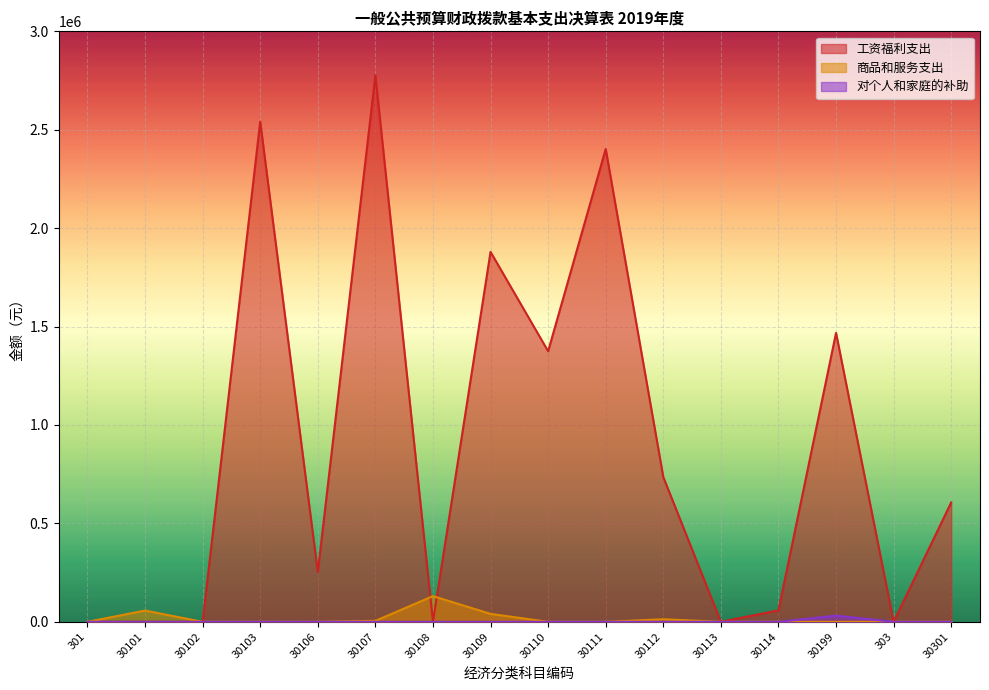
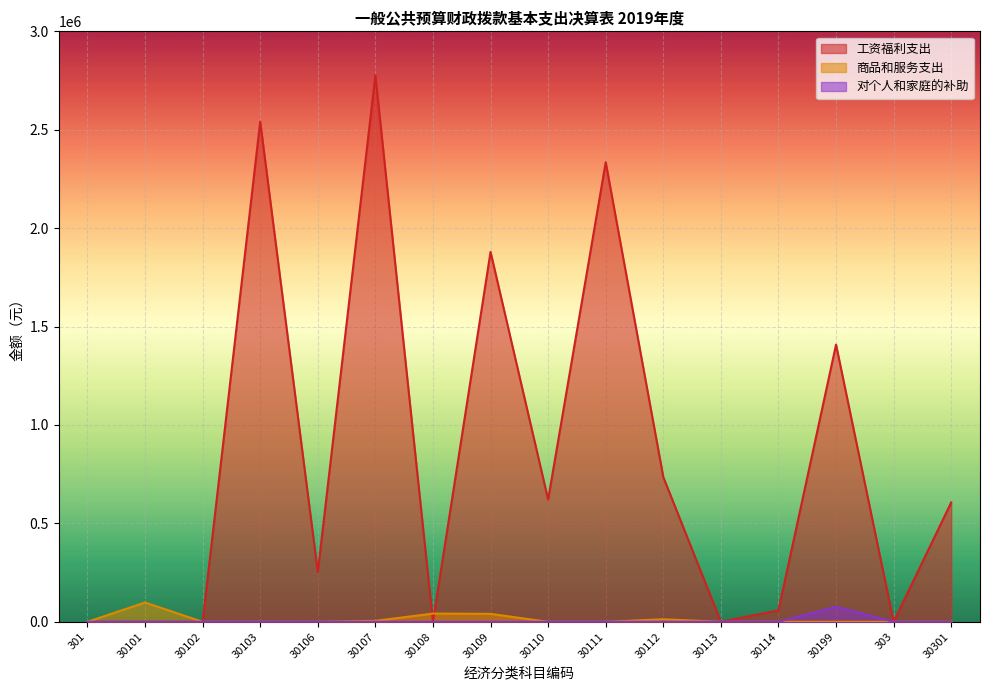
  {
    "工资福利支出": {
      "30103": 2540000,
      "30106": 250000,
      "30107": 2780000,
      "30109": 1880000,
-     "30110": 1370000,
-     "30111": 2400000,
+     "30110": 620000,
+     "30111": 2340000,
      "30112": 740000,
      "30114": 60000,
-     "30199": 1470000,
+     "30199": 1410000,
      "30301": 610000
    },
    "商品和服务支出": {
-     "30101": 60000,
-     "30108": 130000,
+     "30101": 100000,
+     "30108": 40000,
      "30109": 40000,
      "30112": 10000,
      "30199": 0
    },
    "对个人和家庭的补助": {
      "30109": 0,
      "30112": 0,
-     "30199": 30000
+     "30199": 80000
    }
  }
